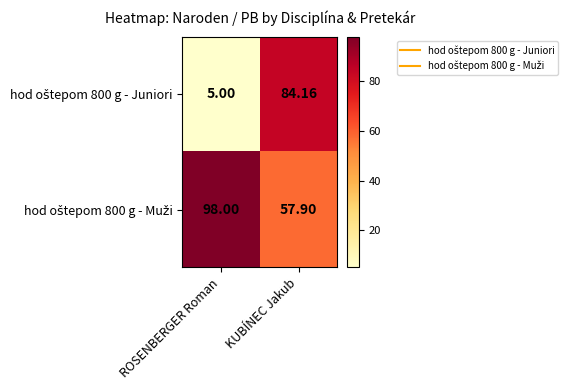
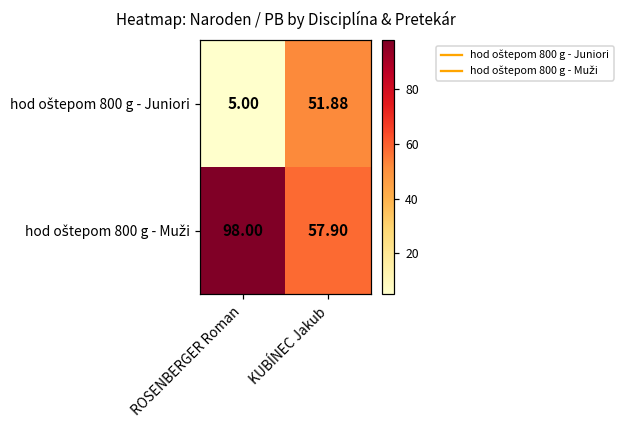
  {
    "hod oštepom 800 g - Juniori": {
      "ROSENBERGER Roman": 5.00,
-     "KUBÍNEC Jakub": 84.16
+     "KUBÍNEC Jakub": 51.88
    },
    "hod oštepom 800 g - Muži": {
      "ROSENBERGER Roman": 98.00,
      "KUBÍNEC Jakub": 57.90
    }
  }
